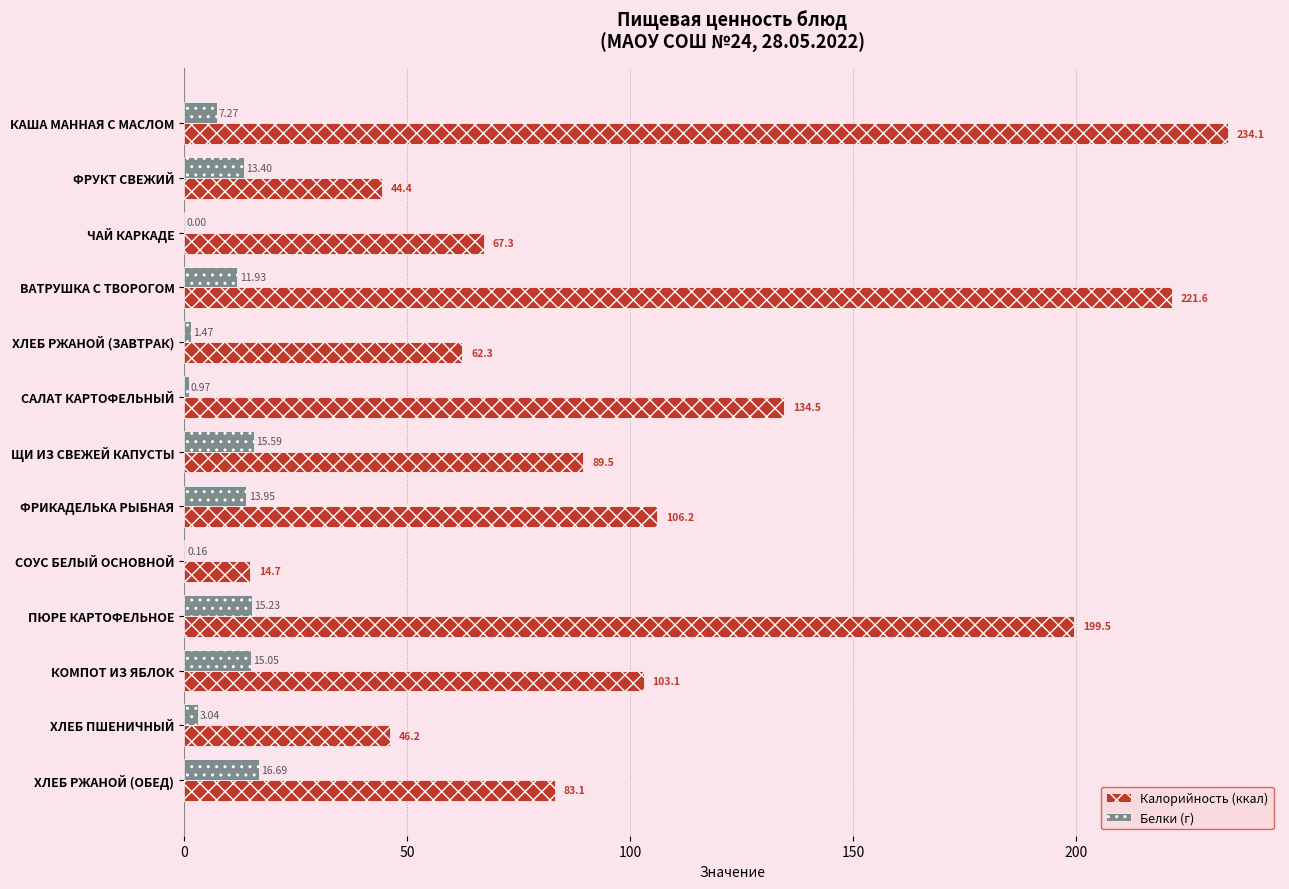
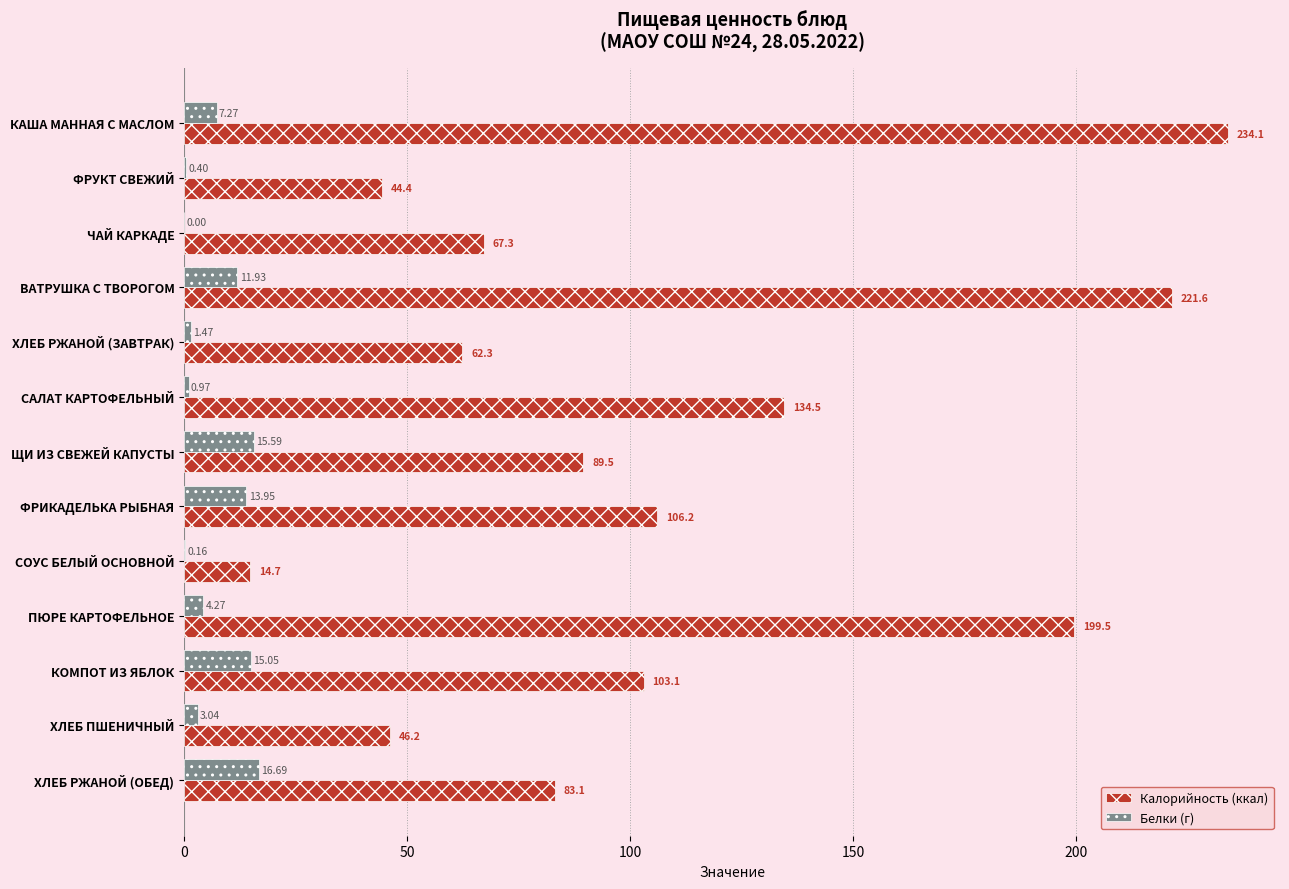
  {
    "Калорийность (ккал)": {
      "КАША МАННАЯ С МАСЛОМ": 234.1,
      "ФРУКТ СВЕЖИЙ": 44.4,
      "ЧАЙ КАРКАДЕ": 67.3,
      "ВАТРУШКА С ТВОРОГОМ": 221.6,
      "ХЛЕБ РЖАНОЙ (ЗАВТРАК)": 62.3,
      "САЛАТ КАРТОФЕЛЬНЫЙ": 134.5,
      "ЩИ ИЗ СВЕЖЕЙ КАПУСТЫ": 89.5,
      "ФРИКАДЕЛЬКА РЫБНАЯ": 106.2,
      "СОУС БЕЛЫЙ ОСНОВНОЙ": 14.7,
      "ПЮРЕ КАРТОФЕЛЬНОЕ": 199.5,
      "КОМПОТ ИЗ ЯБЛОК": 103.1,
      "ХЛЕБ ПШЕНИЧНЫЙ": 46.2,
      "ХЛЕБ РЖАНОЙ (ОБЕД)": 83.1
    },
    "Белки (г)": {
      "КАША МАННАЯ С МАСЛОМ": 7.27,
-     "ФРУКТ СВЕЖИЙ": 13.40,
+     "ФРУКТ СВЕЖИЙ": 0.40,
      "ЧАЙ КАРКАДЕ": 0.00,
      "ВАТРУШКА С ТВОРОГОМ": 11.93,
      "ХЛЕБ РЖАНОЙ (ЗАВТРАК)": 1.47,
      "САЛАТ КАРТОФЕЛЬНЫЙ": 0.97,
      "ЩИ ИЗ СВЕЖЕЙ КАПУСТЫ": 15.59,
      "ФРИКАДЕЛЬКА РЫБНАЯ": 13.95,
      "СОУС БЕЛЫЙ ОСНОВНОЙ": 0.16,
-     "ПЮРЕ КАРТОФЕЛЬНОЕ": 15.23,
+     "ПЮРЕ КАРТОФЕЛЬНОЕ": 4.27,
      "КОМПОТ ИЗ ЯБЛОК": 15.05,
      "ХЛЕБ ПШЕНИЧНЫЙ": 3.04,
      "ХЛЕБ РЖАНОЙ (ОБЕД)": 16.69
    }
  }
